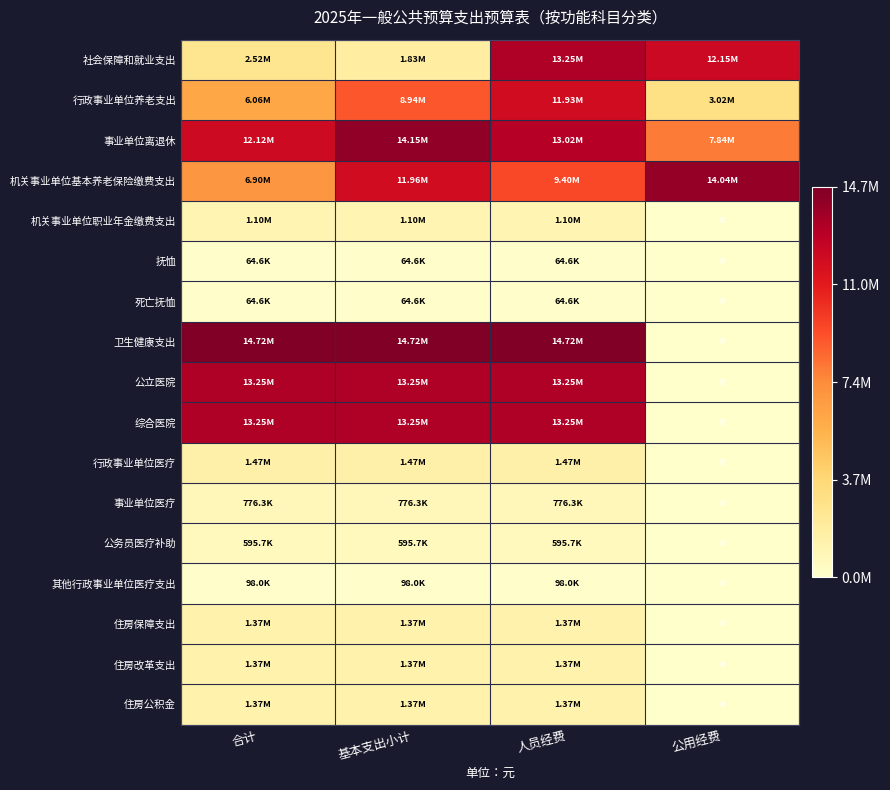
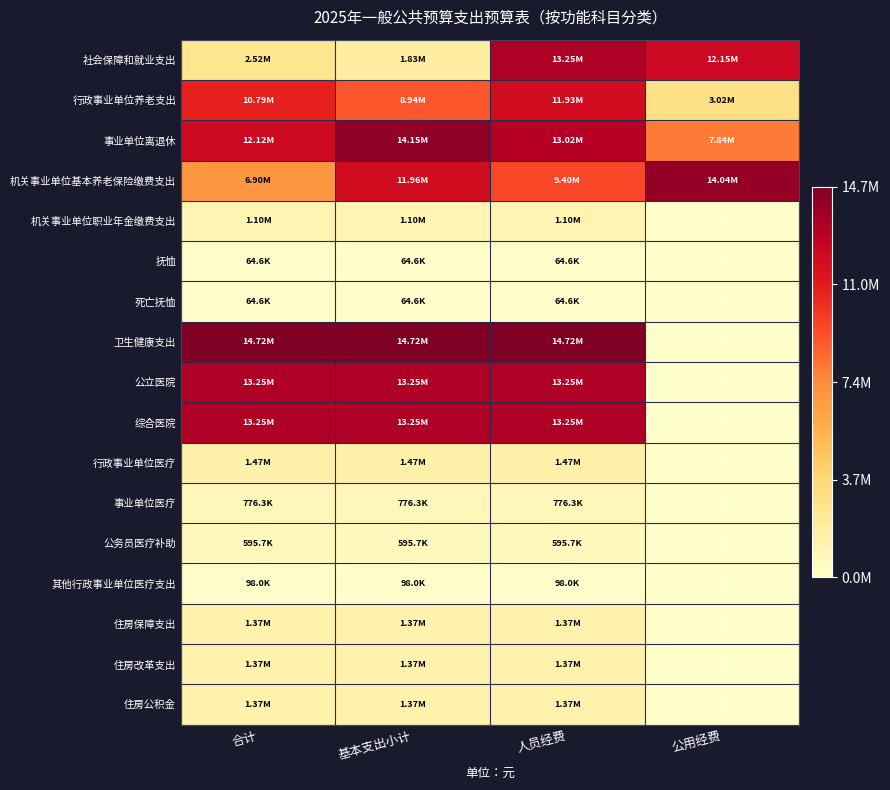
  {
    "社会保障和就业支出": {
      "合计": "2.52M",
      "基本支出小计": "1.83M",
      "人员经费": "13.25M",
      "公用经费": "12.15M"
    },
    "行政事业单位养老支出": {
-     "合计": "6.06M",
+     "合计": "10.79M",
      "基本支出小计": "8.94M",
      "人员经费": "11.93M",
      "公用经费": "3.02M"
    },
    "事业单位离退休": {
      "合计": "12.12M",
      "基本支出小计": "14.15M",
      "人员经费": "13.02M",
      "公用经费": "7.84M"
    },
    "机关事业单位基本养老保险缴费支出": {
      "合计": "6.90M",
      "基本支出小计": "11.96M",
      "人员经费": "9.40M",
      "公用经费": "14.04M"
    },
    "机关事业单位职业年金缴费支出": {
      "合计": "1.10M",
      "基本支出小计": "1.10M",
      "人员经费": "1.10M",
      "公用经费": "0"
    },
    "抚恤": {
      "合计": "64.6K",
      "基本支出小计": "64.6K",
      "人员经费": "64.6K",
      "公用经费": "0"
    },
    "死亡抚恤": {
      "合计": "64.6K",
      "基本支出小计": "64.6K",
      "人员经费": "64.6K",
      "公用经费": "0"
    },
    "卫生健康支出": {
      "合计": "14.72M",
      "基本支出小计": "14.72M",
      "人员经费": "14.72M",
      "公用经费": "0"
    },
    "公立医院": {
      "合计": "13.25M",
      "基本支出小计": "13.25M",
      "人员经费": "13.25M",
      "公用经费": "0"
    },
    "综合医院": {
      "合计": "13.25M",
      "基本支出小计": "13.25M",
      "人员经费": "13.25M",
      "公用经费": "0"
    },
    "行政事业单位医疗": {
      "合计": "1.47M",
      "基本支出小计": "1.47M",
      "人员经费": "1.47M",
      "公用经费": "0"
    },
    "事业单位医疗": {
      "合计": "776.3K",
      "基本支出小计": "776.3K",
      "人员经费": "776.3K",
      "公用经费": "0"
    },
    "公务员医疗补助": {
      "合计": "595.7K",
      "基本支出小计": "595.7K",
      "人员经费": "595.7K",
      "公用经费": "0"
    },
    "其他行政事业单位医疗支出": {
      "合计": "98.0K",
      "基本支出小计": "98.0K",
      "人员经费": "98.0K",
      "公用经费": "0"
    },
    "住房保障支出": {
      "合计": "1.37M",
      "基本支出小计": "1.37M",
      "人员经费": "1.37M",
      "公用经费": "0"
    },
    "住房改革支出": {
      "合计": "1.37M",
      "基本支出小计": "1.37M",
      "人员经费": "1.37M",
      "公用经费": "0"
    },
    "住房公积金": {
      "合计": "1.37M",
      "基本支出小计": "1.37M",
      "人员经费": "1.37M",
      "公用经费": "0"
    }
  }
